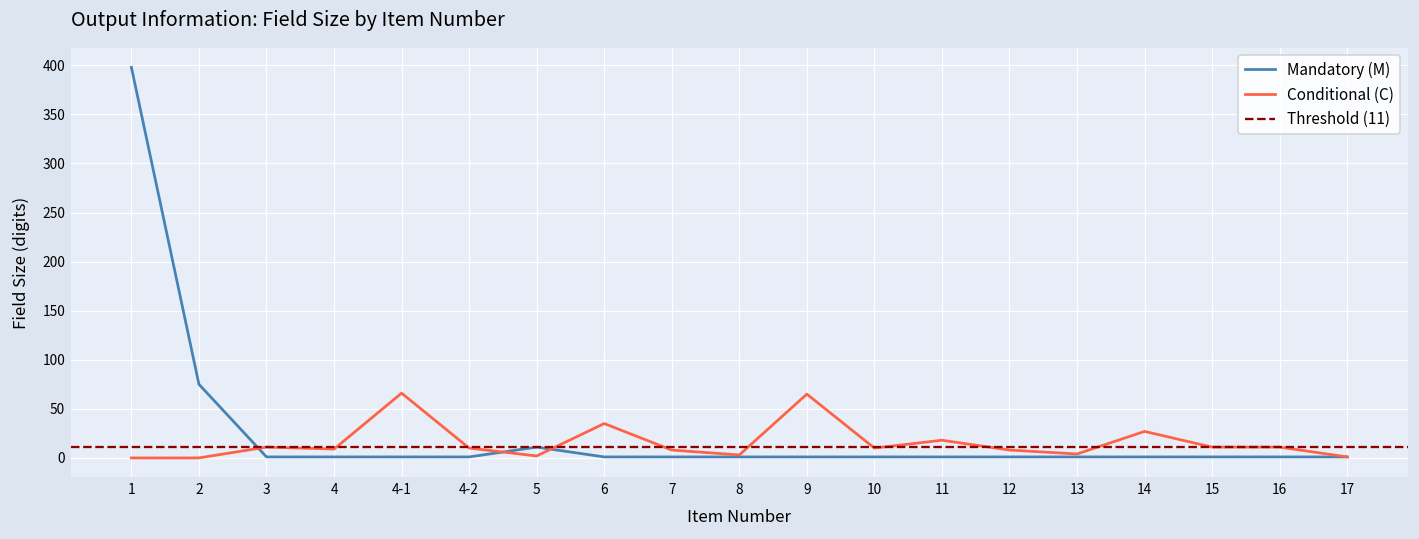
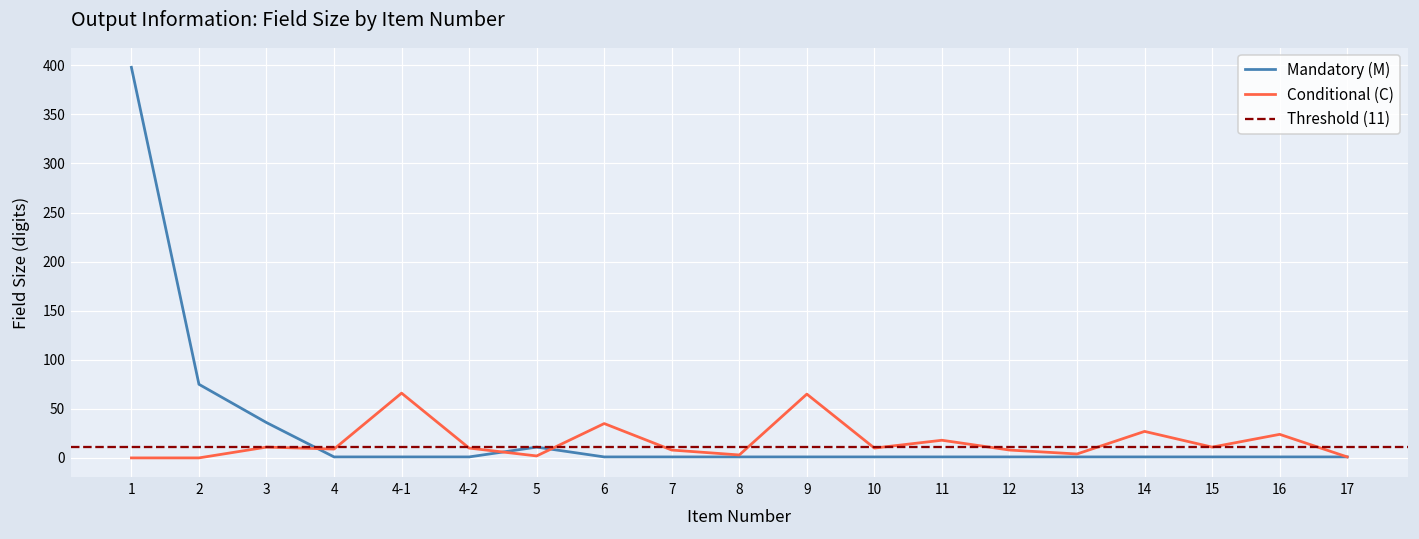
  {
    "Mandatory (M)": {
      "1": 400,
      "2": 80,
-     "3": 0,
+     "3": 40,
      "4": 0,
      "4-1": 0,
      "4-2": 0,
      "5": 10,
      "6": 0,
      "7": 0,
      "9": 0,
      "10": 0,
      "11": 0,
      "12": 0,
      "13": 0,
      "14": 0,
      "15": 0,
      "16": 0
    },
    "Conditional (C)": {
      "1": 0,
      "2": 0,
      "3": 10,
      "4": 10,
      "4-1": 70,
      "4-2": 10,
      "5": 0,
      "6": 40,
      "7": 10,
      "9": 70,
      "10": 10,
      "11": 20,
      "12": 10,
      "13": 0,
      "14": 30,
      "15": 10,
-     "16": 10
+     "16": 20
    }
  }
